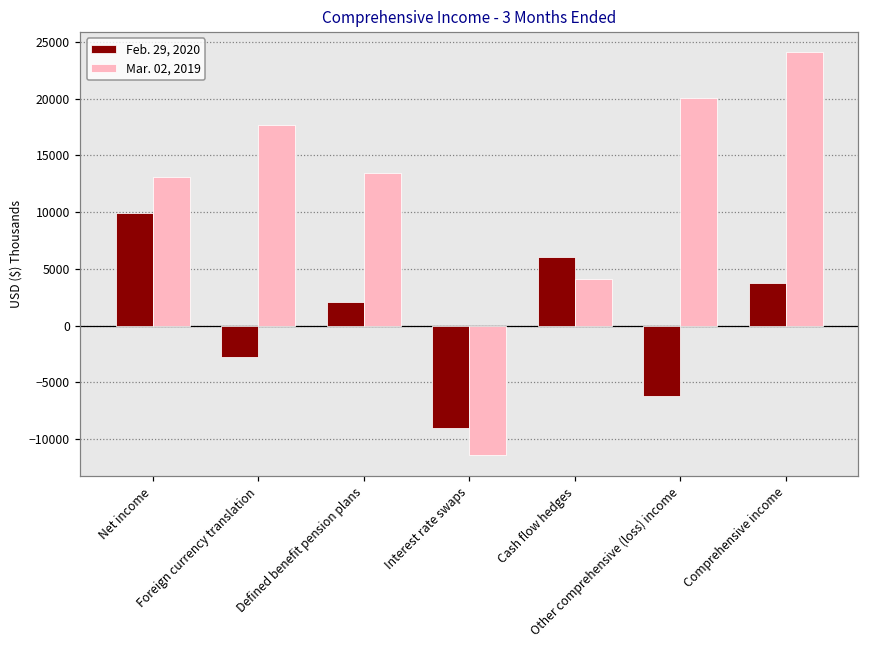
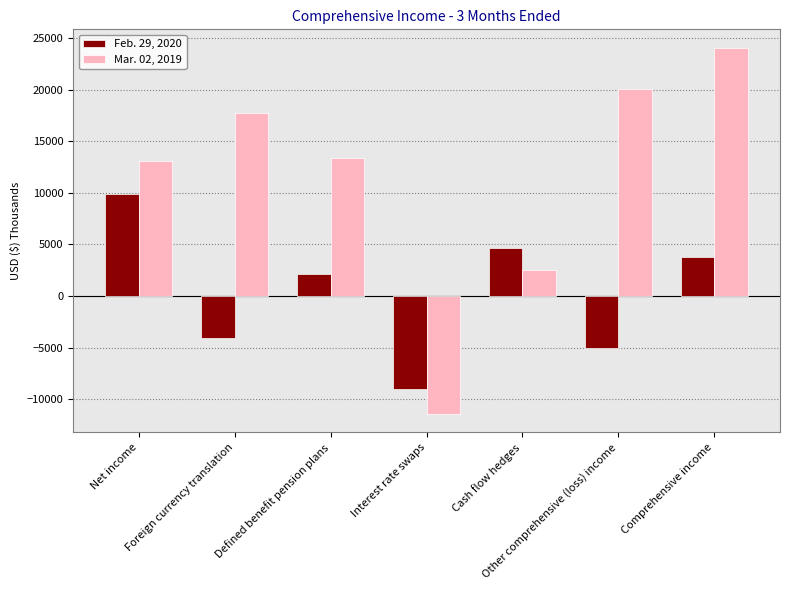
  {
    "Feb. 29, 2020": {
      "Net income": 9900,
-     "Foreign currency translation": -2800,
+     "Foreign currency translation": -4100,
      "Defined benefit pension plans": 2100,
      "Interest rate swaps": -9000,
-     "Cash flow hedges": 6100,
-     "Other comprehensive (loss) income": -6200,
+     "Cash flow hedges": 4600,
+     "Other comprehensive (loss) income": -5100,
      "Comprehensive income": 3800
    },
    "Mar. 02, 2019": {
      "Net income": 13100,
      "Foreign currency translation": 17700,
      "Defined benefit pension plans": 13400,
      "Interest rate swaps": -11400,
-     "Cash flow hedges": 4100,
+     "Cash flow hedges": 2600,
      "Other comprehensive (loss) income": 20000,
      "Comprehensive income": 24100
    }
  }
